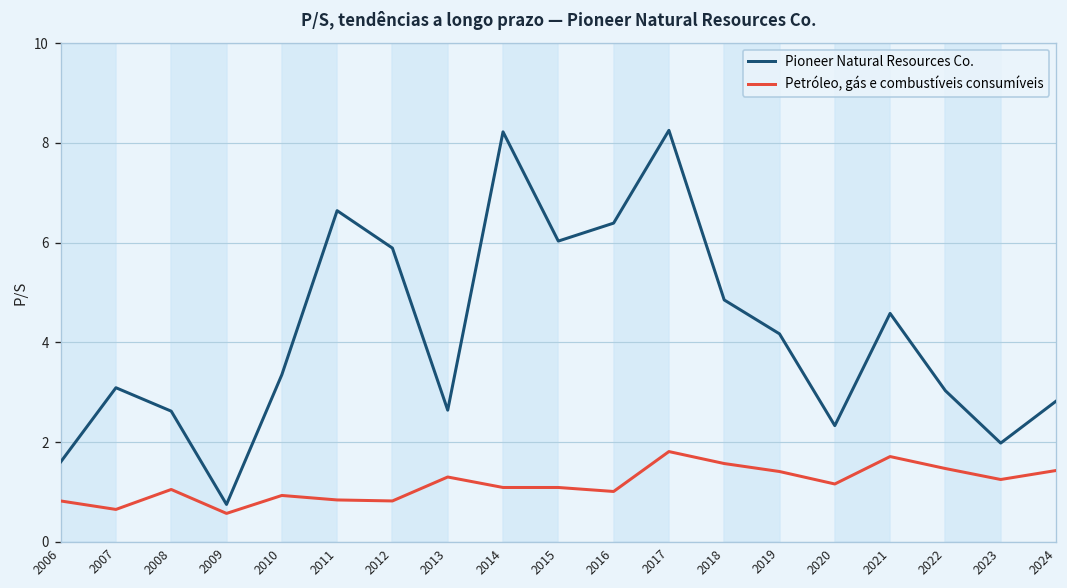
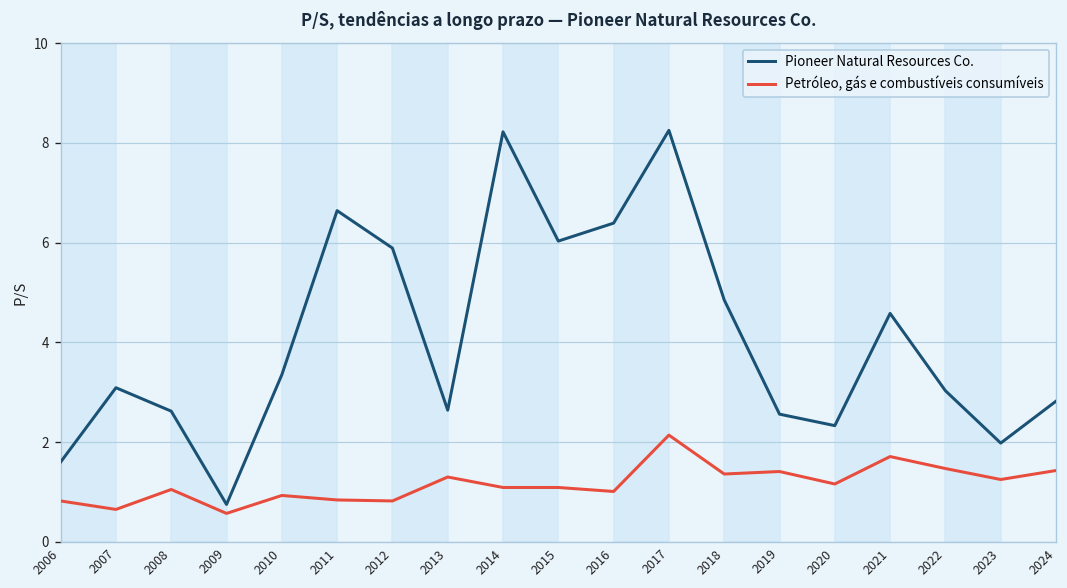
  {
    "Pioneer Natural Resources Co.": {
      "2006": 1.6,
      "2007": 3.1,
      "2008": 2.6,
      "2009": 0.8,
      "2010": 3.4,
      "2011": 6.6,
      "2012": 5.9,
      "2013": 2.6,
      "2014": 8.2,
      "2015": 6.0,
      "2016": 6.4,
      "2017": 8.3,
      "2018": 4.9,
-     "2019": 4.2,
+     "2019": 2.6,
      "2020": 2.3,
      "2021": 4.6,
      "2022": 3.0,
      "2023": 2.0,
      "2024": 2.8
    },
    "Petróleo, gás e combustíveis consumíveis": {
      "2006": 0.8,
      "2007": 0.7,
      "2008": 1.1,
      "2009": 0.6,
      "2010": 0.9,
      "2011": 0.8,
      "2012": 0.8,
      "2013": 1.3,
      "2014": 1.1,
      "2015": 1.1,
      "2016": 1.0,
-     "2017": 1.8,
-     "2018": 1.6,
+     "2017": 2.1,
+     "2018": 1.4,
      "2019": 1.4,
      "2020": 1.2,
      "2021": 1.7,
      "2022": 1.5,
      "2023": 1.3,
      "2024": 1.4
    }
  }
